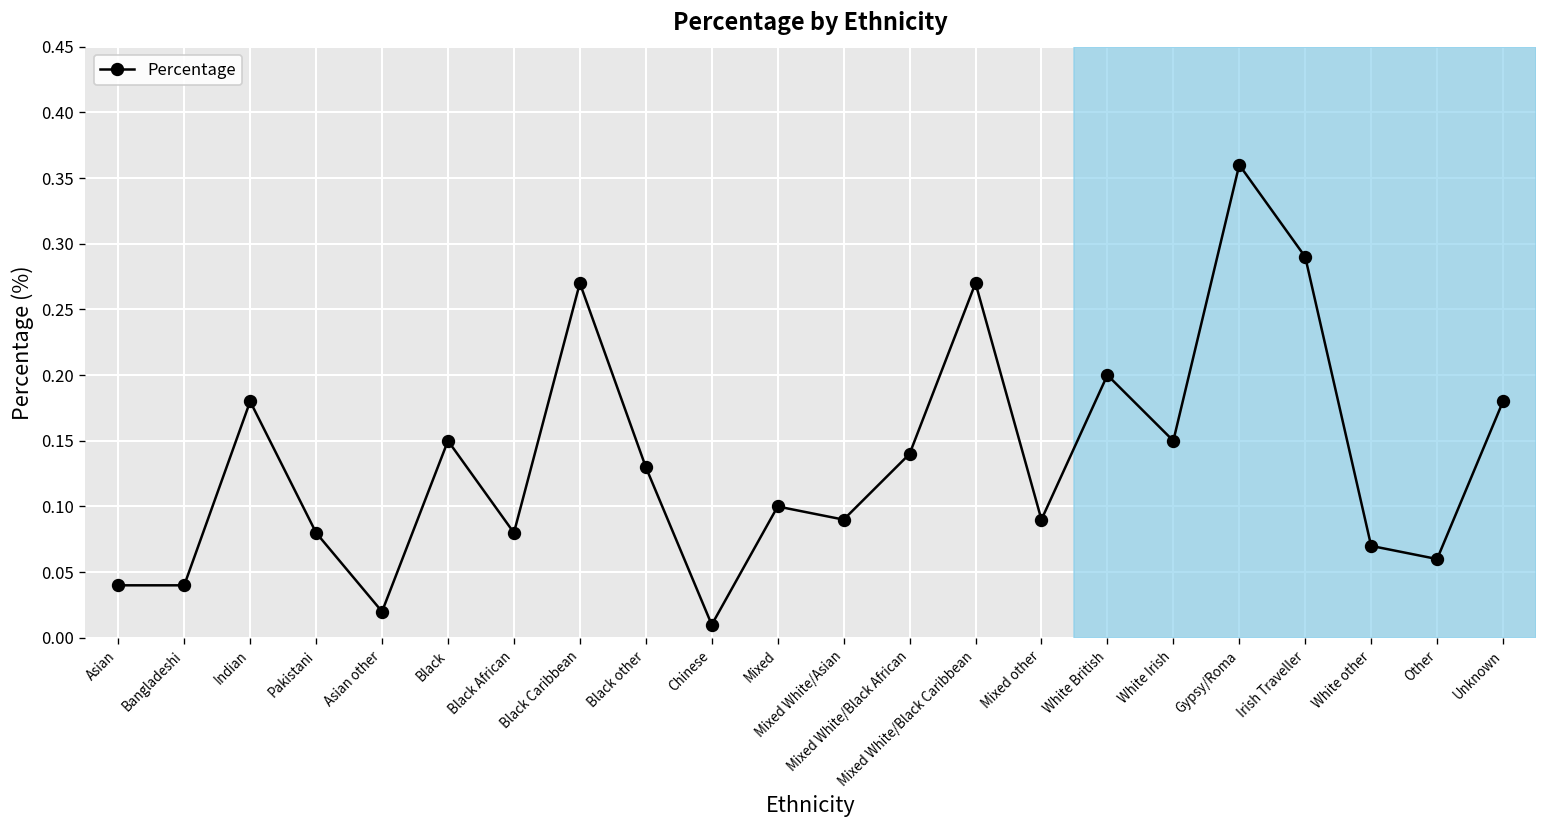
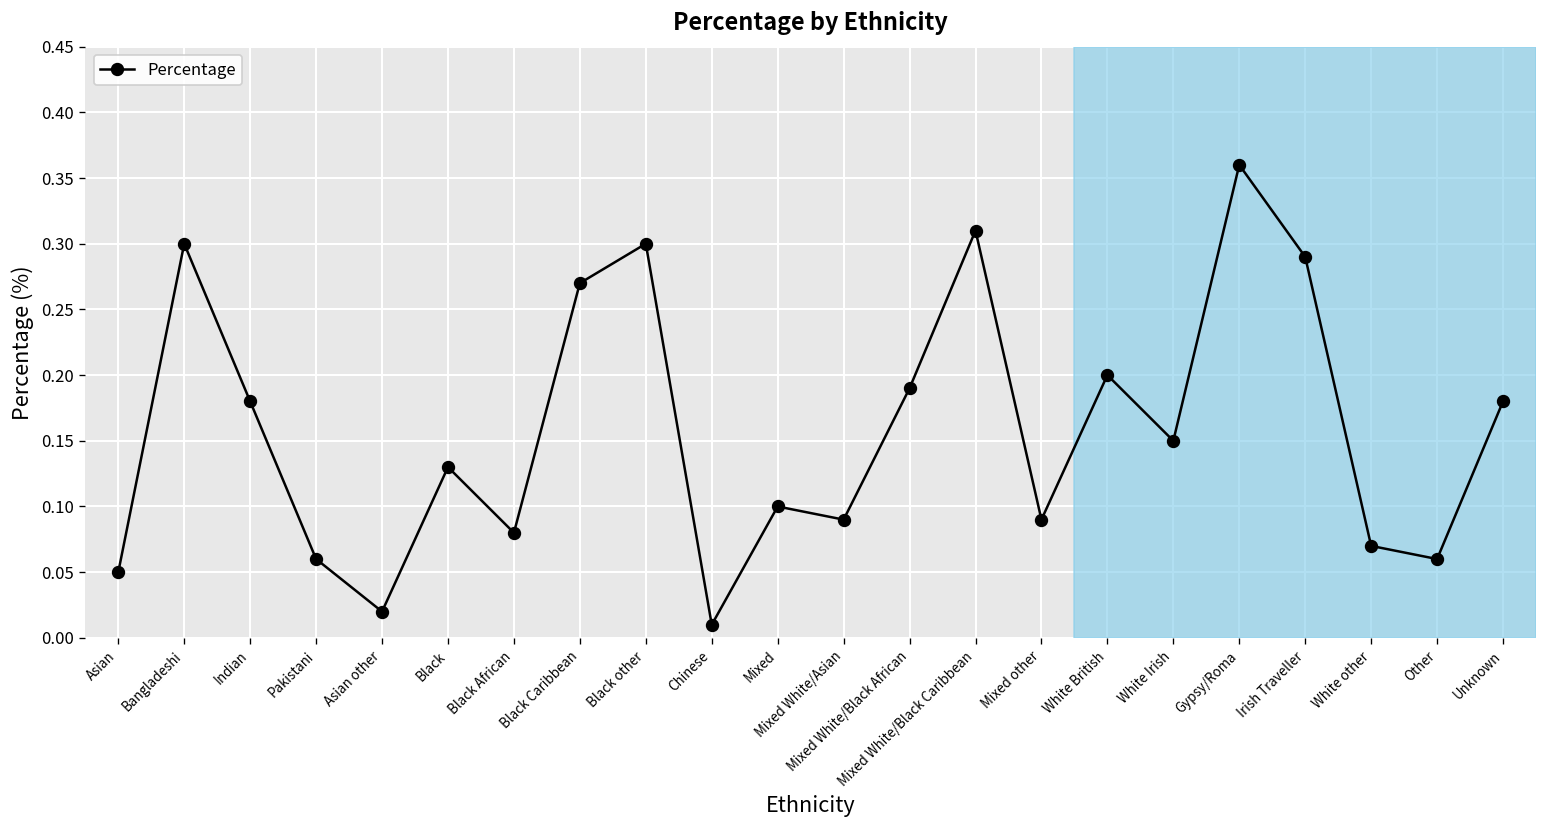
  {
-   "Asian": 0.04,
-   "Bangladeshi": 0.04,
+   "Asian": 0.05,
+   "Bangladeshi": 0.30,
    "Indian": 0.18,
-   "Pakistani": 0.08,
+   "Pakistani": 0.06,
    "Asian other": 0.02,
-   "Black": 0.15,
+   "Black": 0.13,
    "Black African": 0.08,
    "Black Caribbean": 0.27,
-   "Black other": 0.13,
+   "Black other": 0.30,
    "Chinese": 0.01,
    "Mixed": 0.10,
    "Mixed White/Asian": 0.09,
-   "Mixed White/Black African": 0.14,
-   "Mixed White/Black Caribbean": 0.27,
+   "Mixed White/Black African": 0.19,
+   "Mixed White/Black Caribbean": 0.31,
    "Mixed other": 0.09,
    "White British": 0.20,
    "White Irish": 0.15,
    "Gypsy/Roma": 0.36,
    "Irish Traveller": 0.29,
    "White other": 0.07,
    "Other": 0.06,
    "Unknown": 0.18
  }
